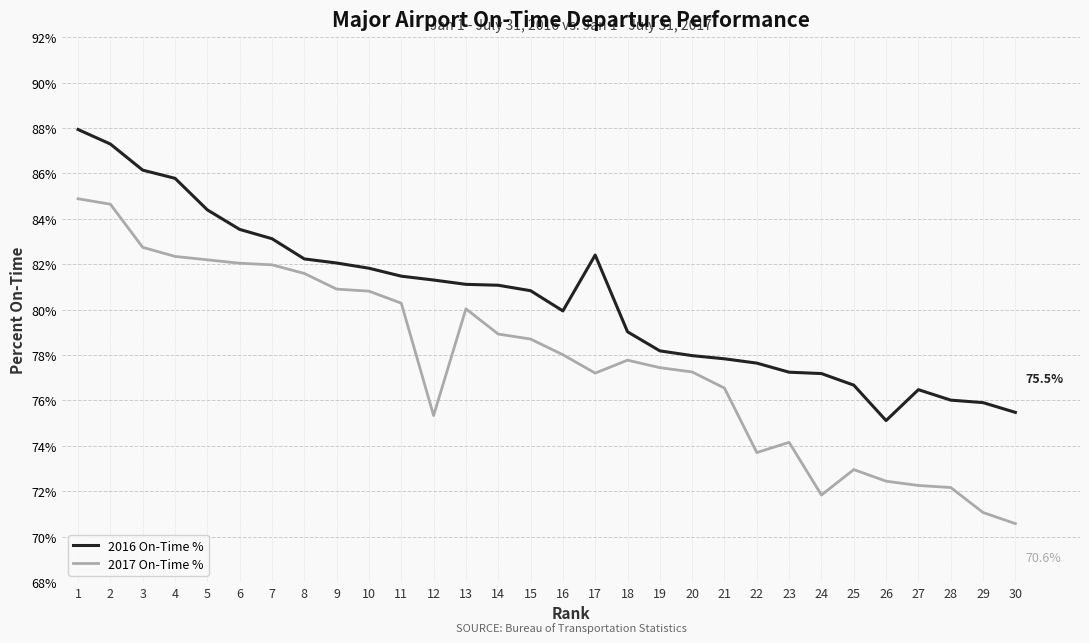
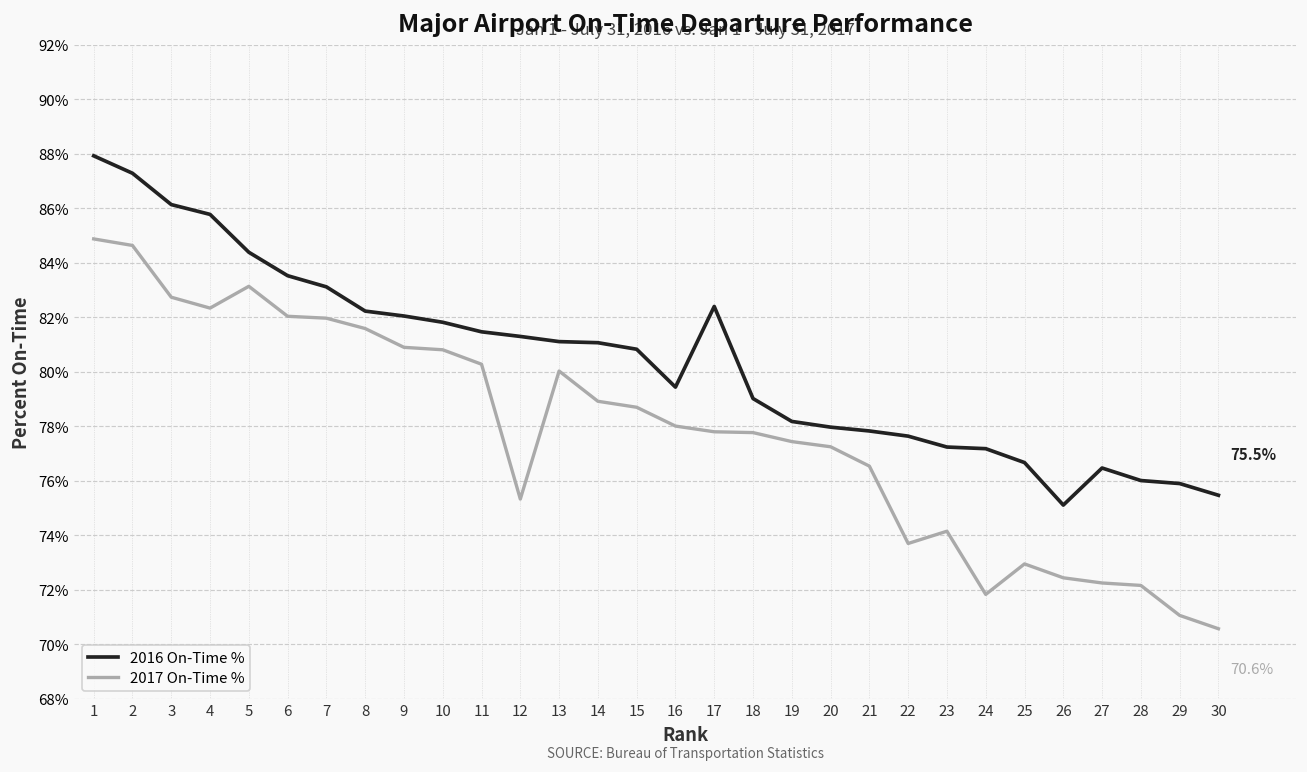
  {
    "2016 On-Time %": {
      "1": "87.9%",
      "2": "87.3%",
      "3": "86.1%",
      "4": "85.8%",
      "5": "84.4%",
      "6": "83.5%",
      "7": "83.1%",
      "8": "82.2%",
      "9": "82.1%",
      "10": "81.8%",
      "11": "81.5%",
      "12": "81.3%",
      "13": "81.1%",
      "14": "81.1%",
      "15": "80.8%",
-     "16": "79.9%",
+     "16": "79.4%",
      "17": "82.4%",
      "18": "79.0%",
      "19": "78.2%",
      "20": "78.0%",
      "21": "77.8%",
      "22": "77.6%",
      "23": "77.2%",
      "24": "77.2%",
      "25": "76.7%",
      "26": "75.1%",
      "27": "76.5%",
      "28": "76.0%",
      "29": "75.9%",
      "30": "75.5%"
    },
    "2017 On-Time %": {
      "1": "84.9%",
      "2": "84.6%",
      "3": "82.7%",
      "4": "82.3%",
-     "5": "82.2%",
+     "5": "83.1%",
      "6": "82.0%",
      "7": "82.0%",
      "8": "81.6%",
      "9": "80.9%",
      "10": "80.8%",
      "11": "80.3%",
      "12": "75.3%",
      "13": "80.0%",
      "14": "78.9%",
      "15": "78.7%",
      "16": "78.0%",
-     "17": "77.2%",
+     "17": "77.8%",
      "18": "77.8%",
      "19": "77.4%",
      "20": "77.3%",
      "21": "76.5%",
      "22": "73.7%",
      "23": "74.2%",
      "24": "71.8%",
      "25": "73.0%",
      "26": "72.4%",
      "27": "72.3%",
      "28": "72.2%",
      "29": "71.1%",
      "30": "70.6%"
    }
  }
